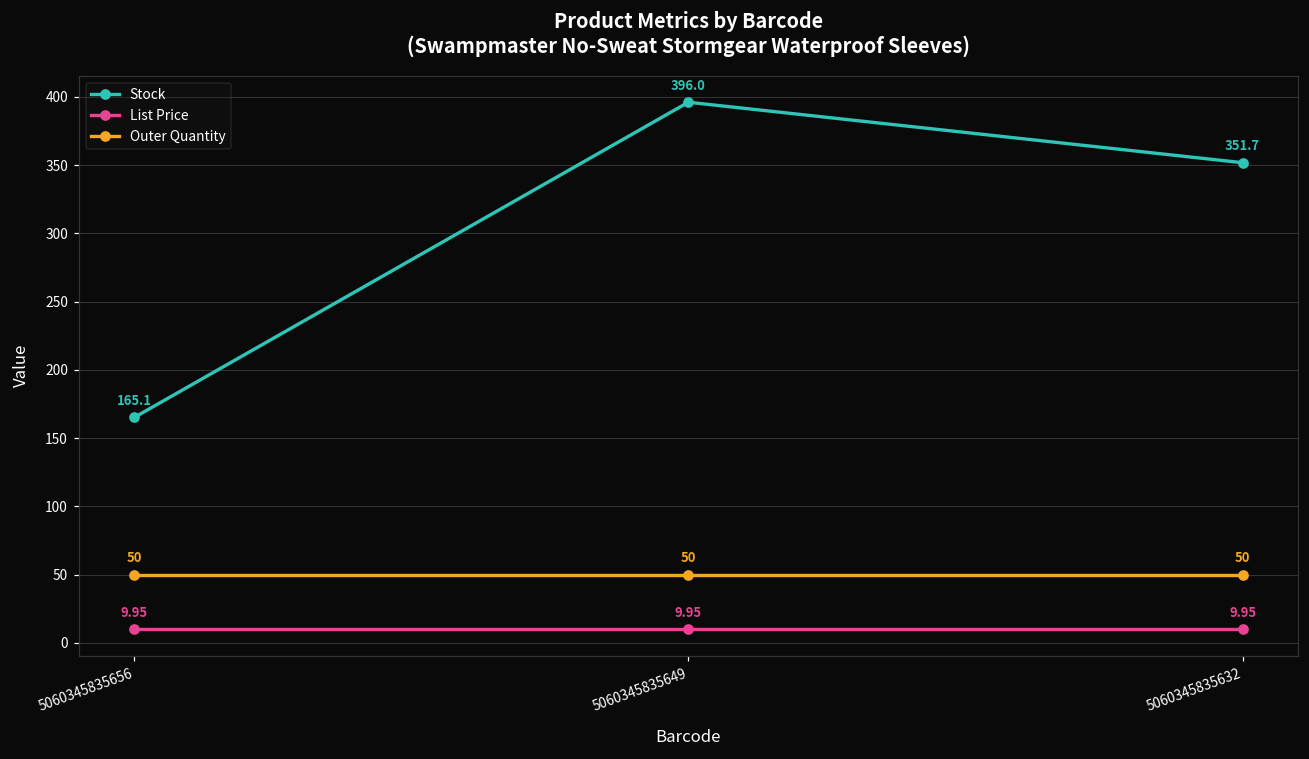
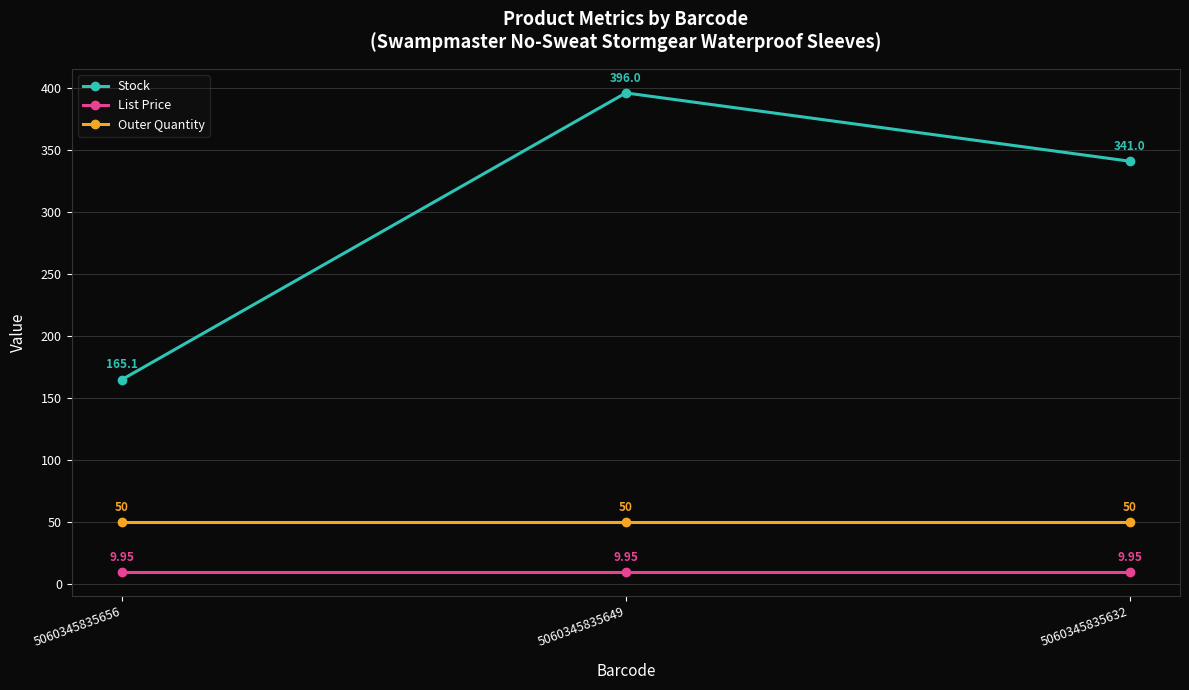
  {
    "Stock": {
      "5060345835656": 165.1,
      "5060345835649": 396.0,
-     "5060345835632": 351.7
+     "5060345835632": 341.0
    },
    "List Price": {
      "5060345835656": 9.95,
      "5060345835649": 9.95,
      "5060345835632": 9.95
    },
    "Outer Quantity": {
      "5060345835656": 50,
      "5060345835649": 50,
      "5060345835632": 50
    }
  }
